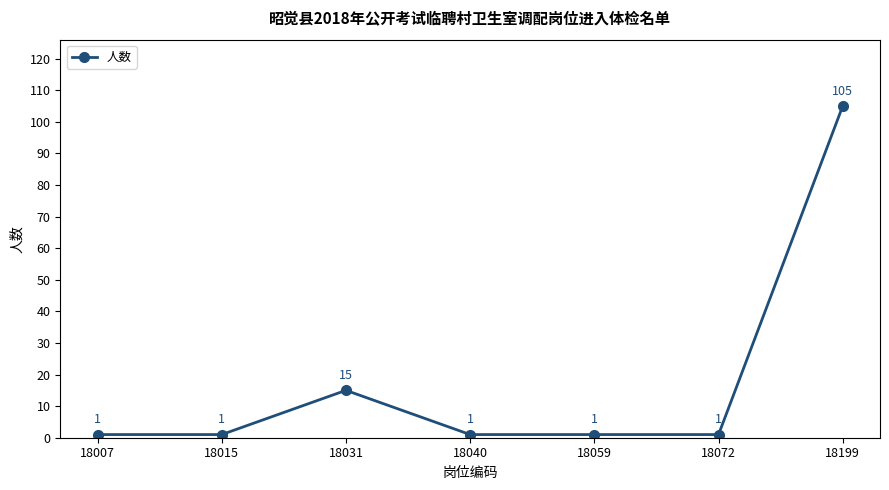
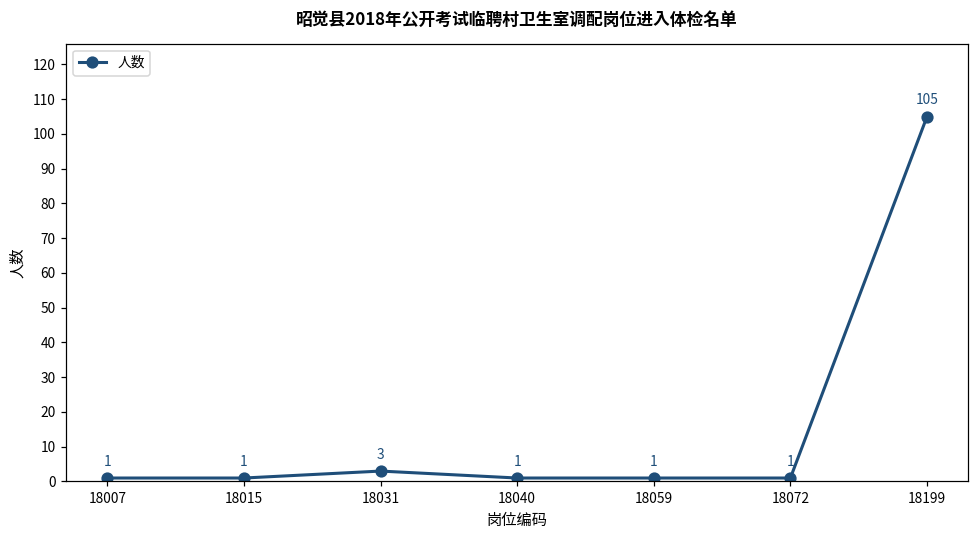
  {
    "18007": 1,
    "18015": 1,
-   "18031": 15,
+   "18031": 3,
    "18040": 1,
    "18059": 1,
    "18072": 1,
    "18199": 105
  }
